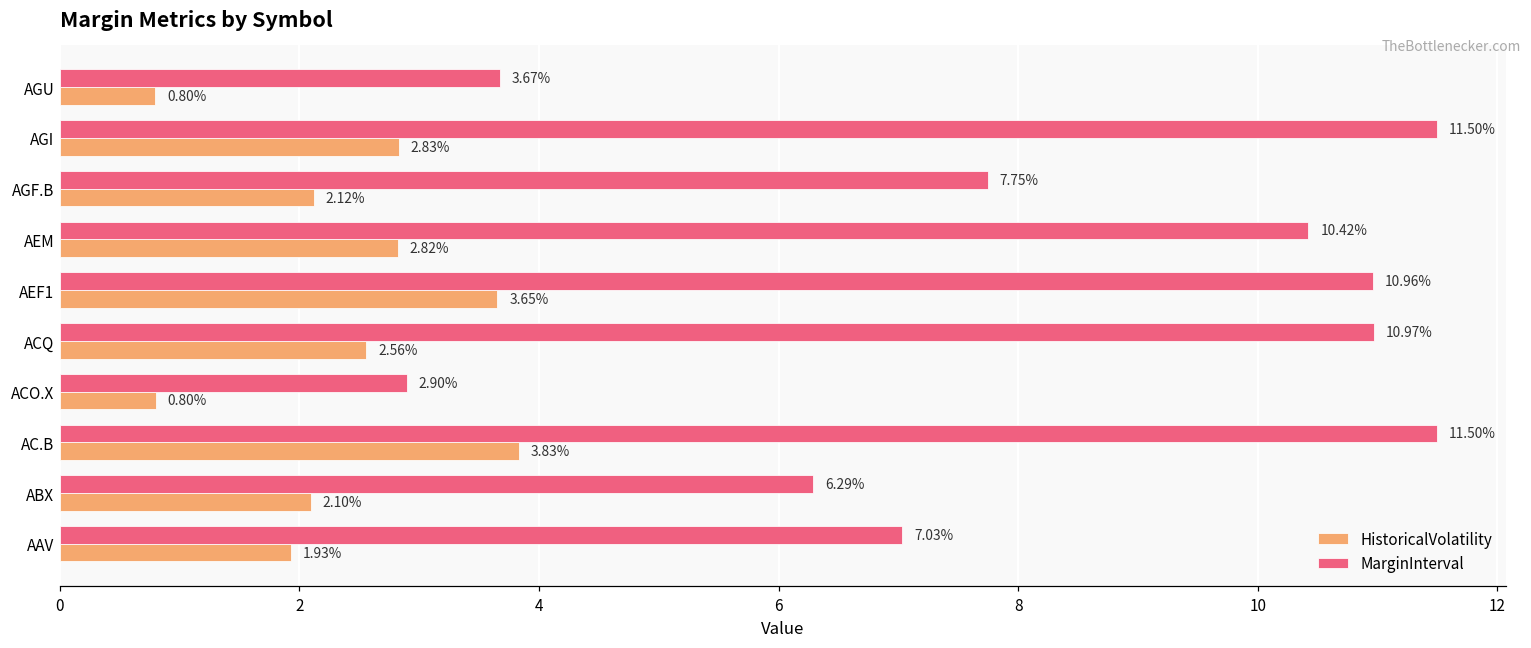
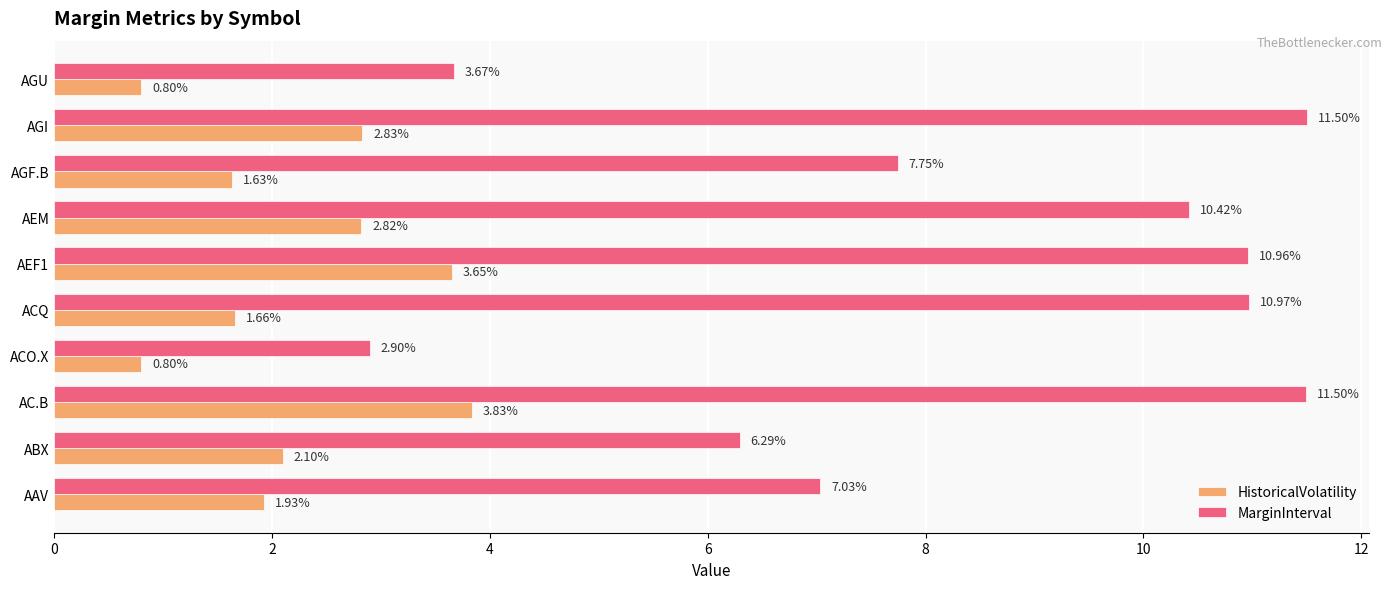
  {
    "HistoricalVolatility": {
      "AGU": "0.80%",
      "AGI": "2.83%",
-     "AGF.B": "2.12%",
+     "AGF.B": "1.63%",
      "AEM": "2.82%",
      "AEF1": "3.65%",
-     "ACQ": "2.56%",
+     "ACQ": "1.66%",
      "ACO.X": "0.80%",
      "AC.B": "3.83%",
      "ABX": "2.10%",
      "AAV": "1.93%"
    },
    "MarginInterval": {
      "AGU": "3.67%",
      "AGI": "11.50%",
      "AGF.B": "7.75%",
      "AEM": "10.42%",
      "AEF1": "10.96%",
      "ACQ": "10.97%",
      "ACO.X": "2.90%",
      "AC.B": "11.50%",
      "ABX": "6.29%",
      "AAV": "7.03%"
    }
  }
